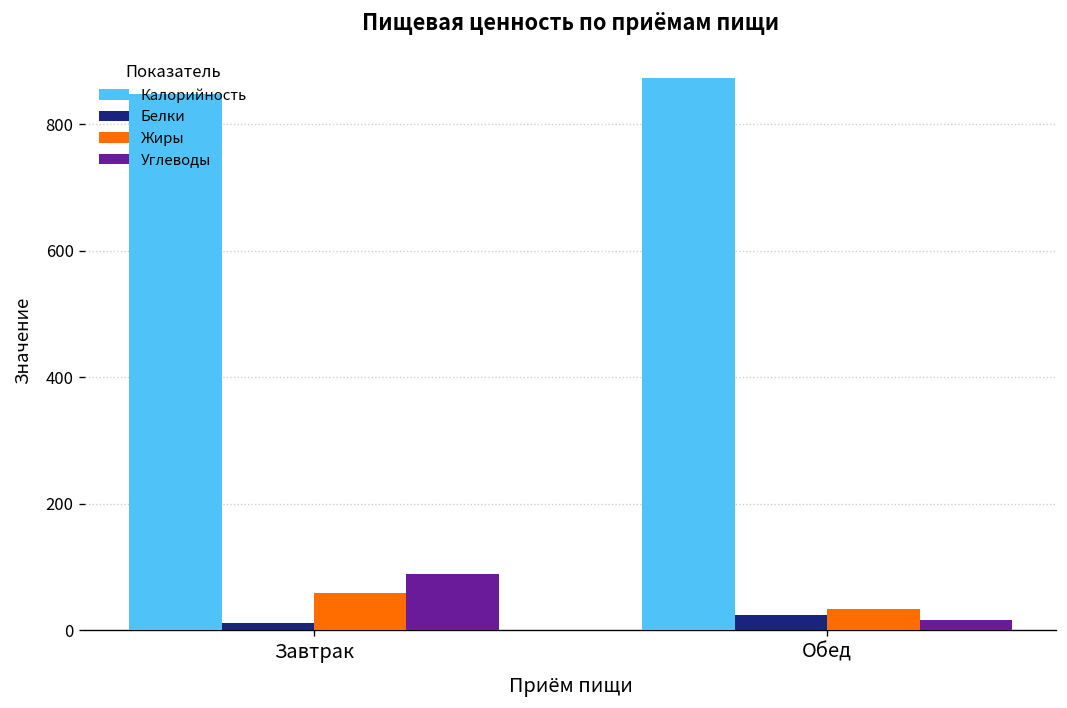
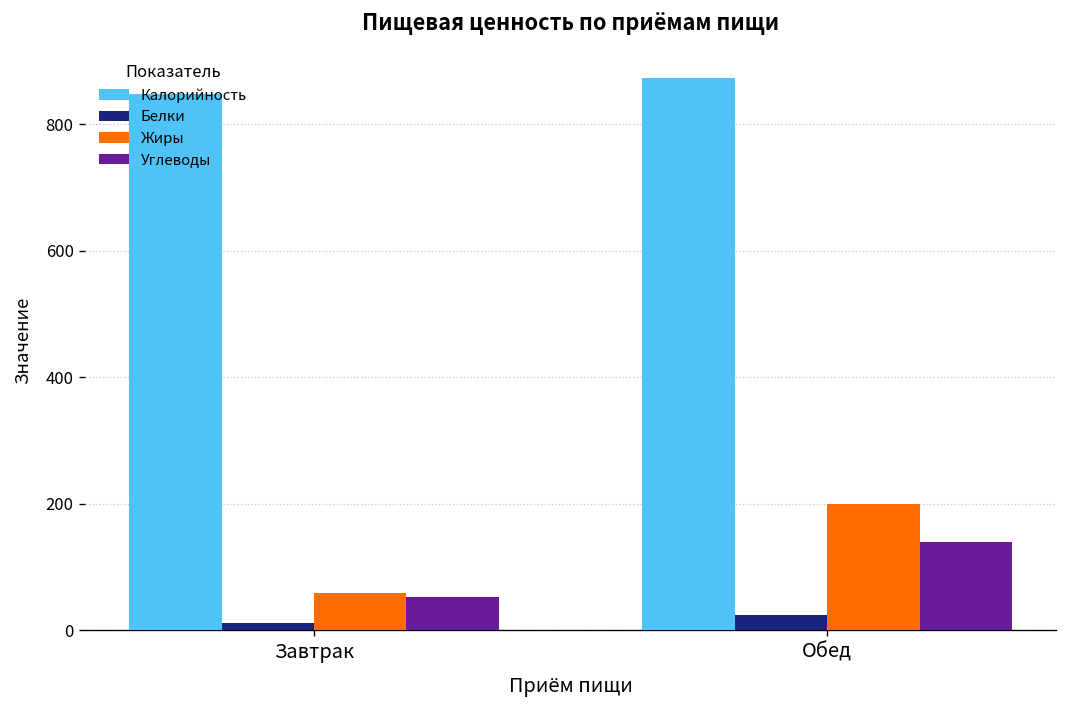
  {
    "Калорийность": {
      "Завтрак": 850,
      "Обед": 870
    },
    "Белки": {
      "Завтрак": 10,
      "Обед": 20
    },
    "Жиры": {
      "Завтрак": 60,
-     "Обед": 30
+     "Обед": 200
    },
    "Углеводы": {
-     "Завтрак": 90,
-     "Обед": 20
+     "Завтрак": 50,
+     "Обед": 140
    }
  }
